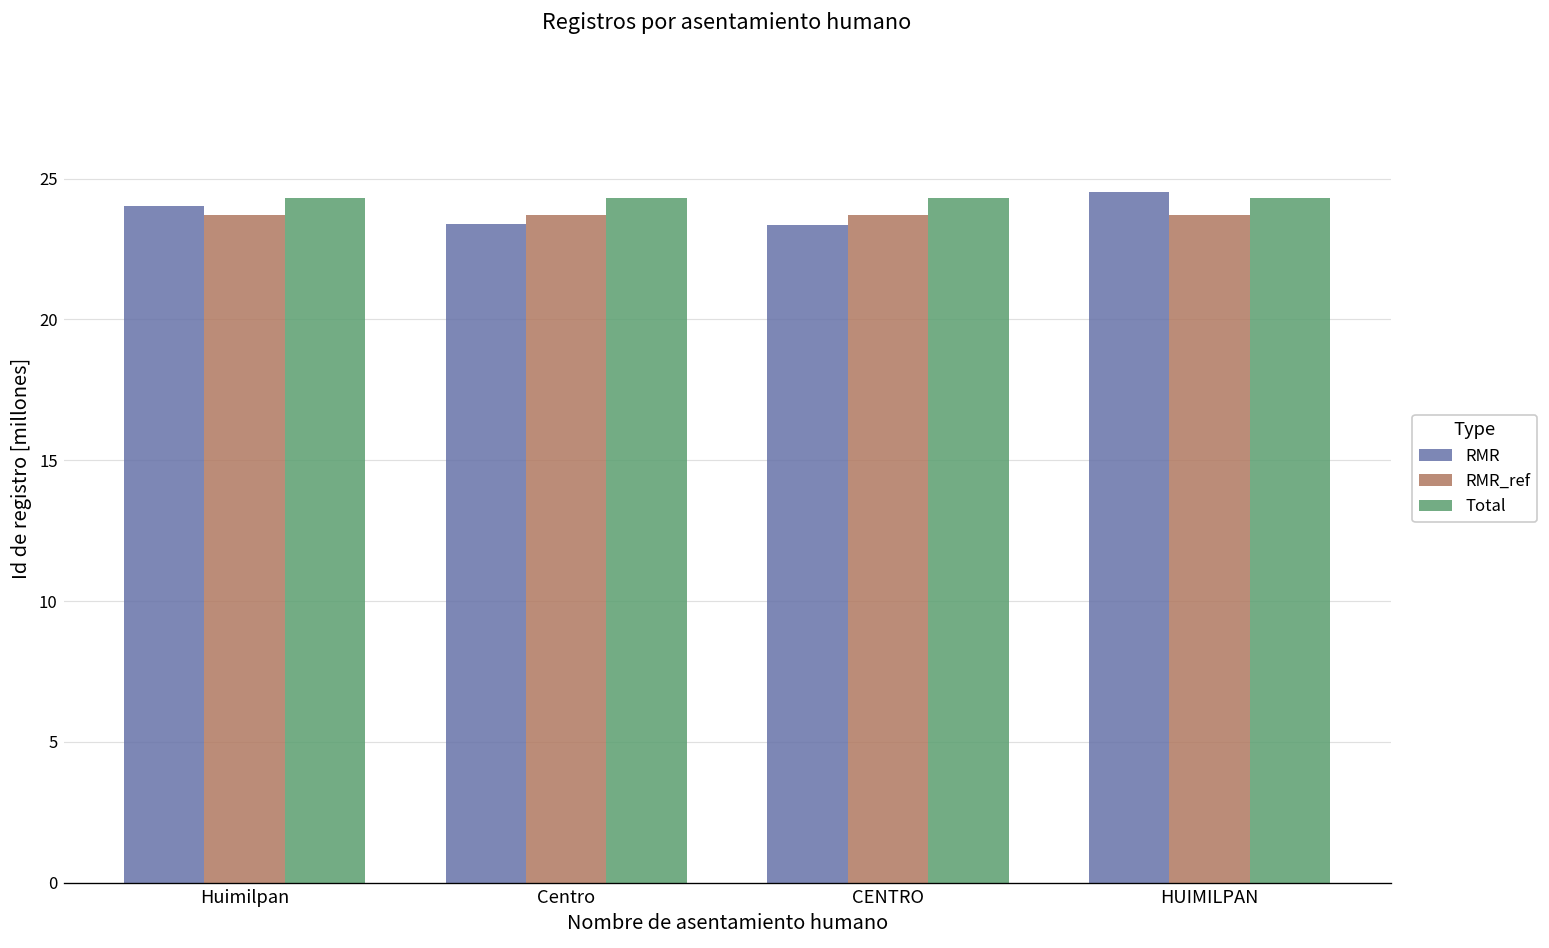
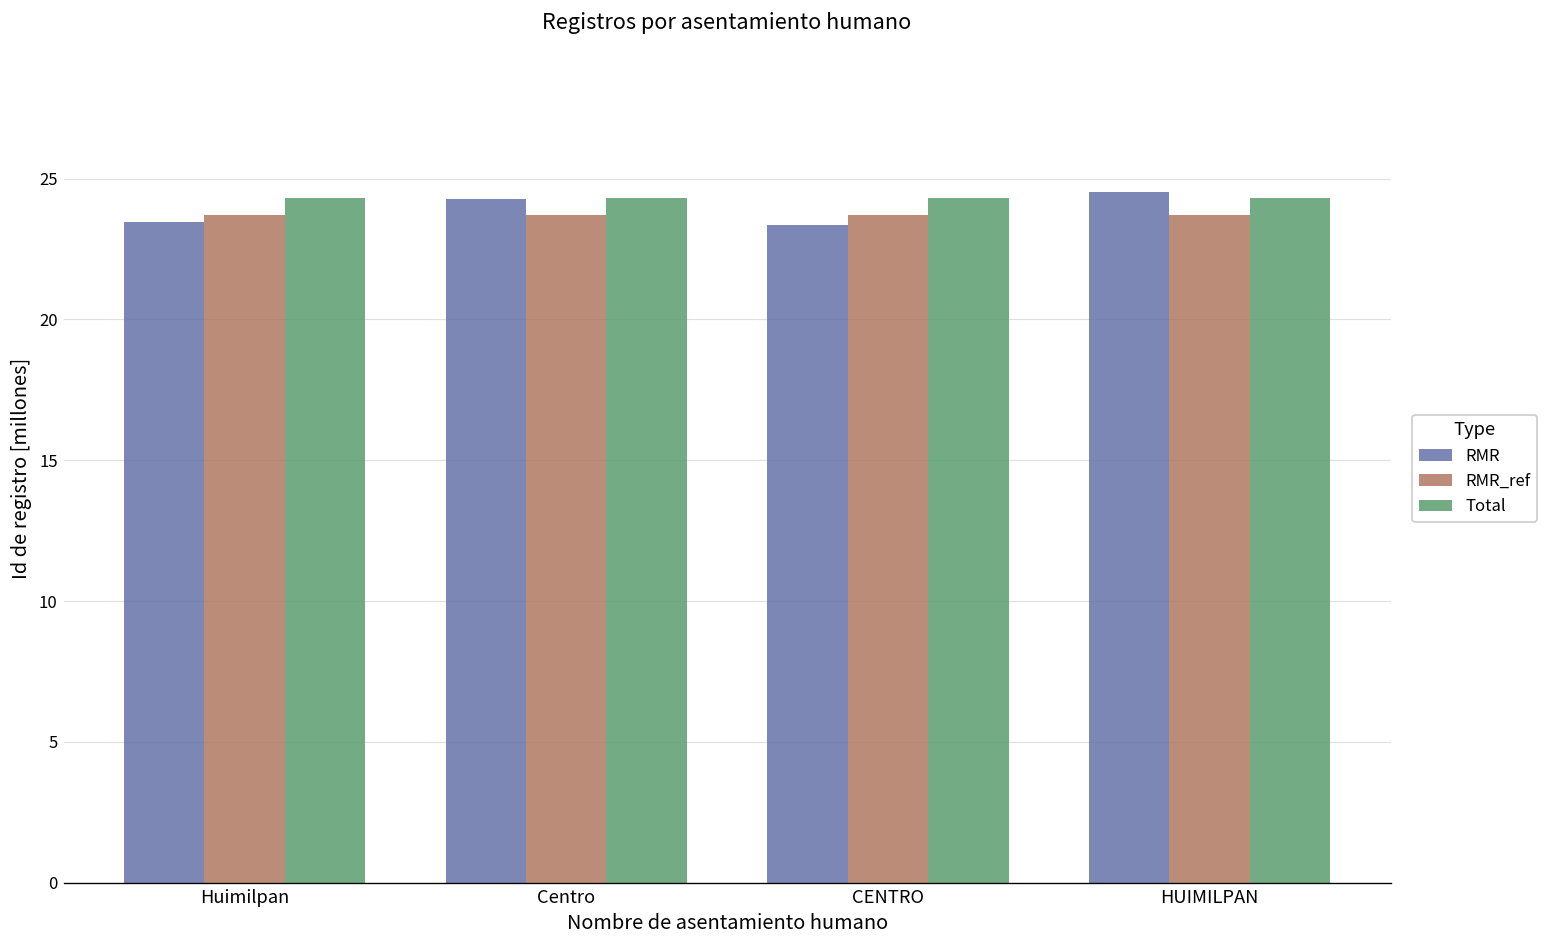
  {
    "RMR": {
-     "Huimilpan": 24.0,
-     "Centro": 23.4,
+     "Huimilpan": 23.5,
+     "Centro": 24.3,
      "CENTRO": 23.4,
      "HUIMILPAN": 24.5
    },
    "RMR_ref": {
      "Huimilpan": 23.7,
      "Centro": 23.7,
      "CENTRO": 23.7,
      "HUIMILPAN": 23.7
    },
    "Total": {
      "Huimilpan": 24.3,
      "Centro": 24.3,
      "CENTRO": 24.3,
      "HUIMILPAN": 24.3
    }
  }
